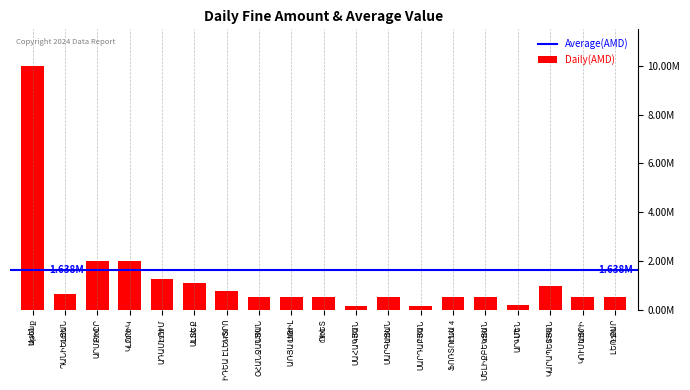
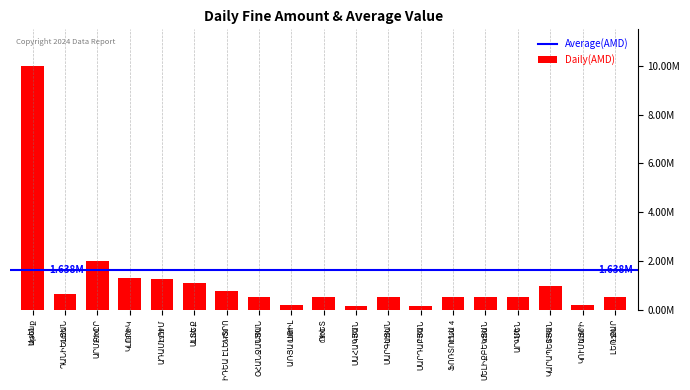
  {
-   "ԿԼՈՐԻԿ": 2.000,
-   "ԱՌՅԱ ՍԹԻԼ": 0.500,
-   "ԱՐ+ՄԵՆ": 0.170,
-   "ԿՈՒՄԱՅՐԻ": 0.500
+   "ԿԼՈՐԻԿ": 1.308,
+   "ԱՌՅԱ ՍԹԻԼ": 0.167,
+   "ԱՐ+ՄԵՆ": 0.500,
+   "ԿՈՒՄԱՅՐԻ": 0.166
  }
